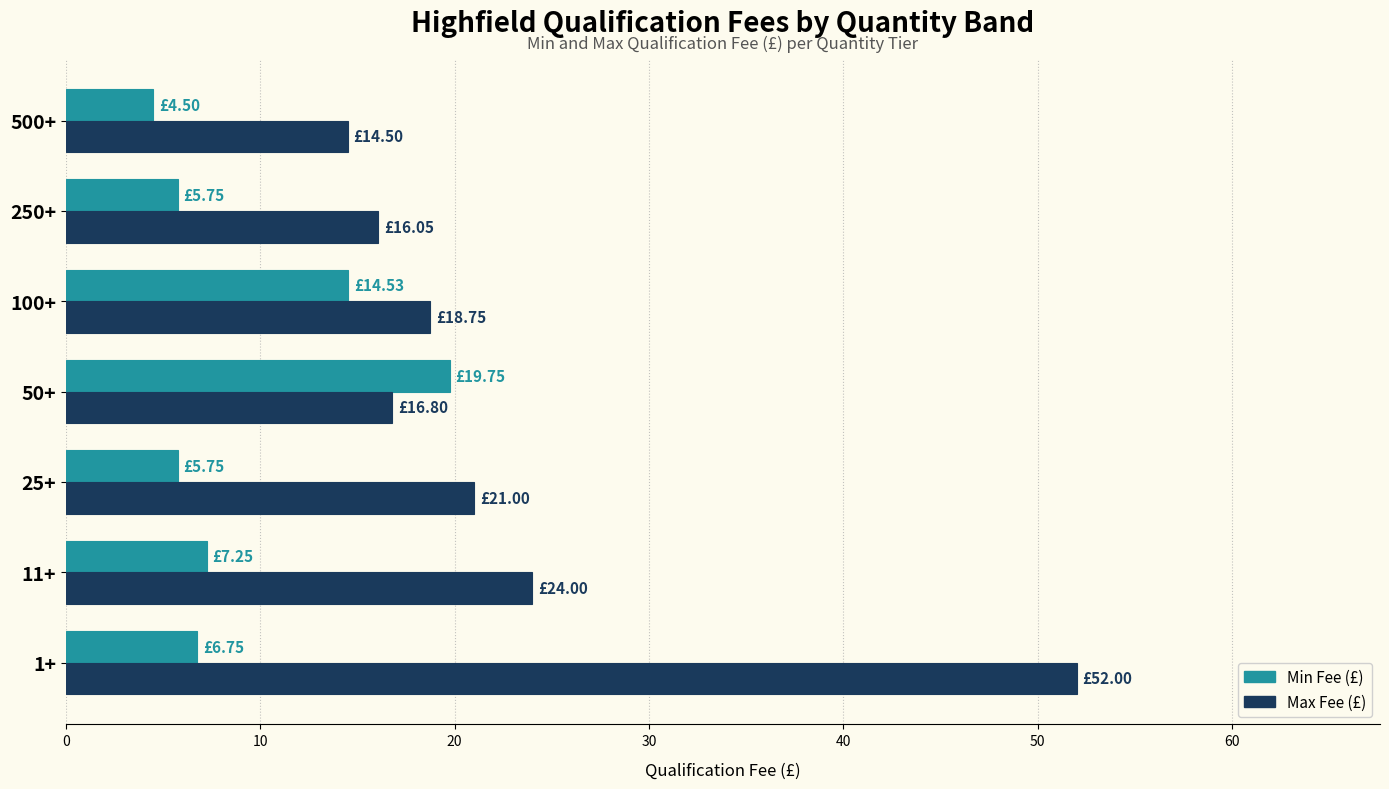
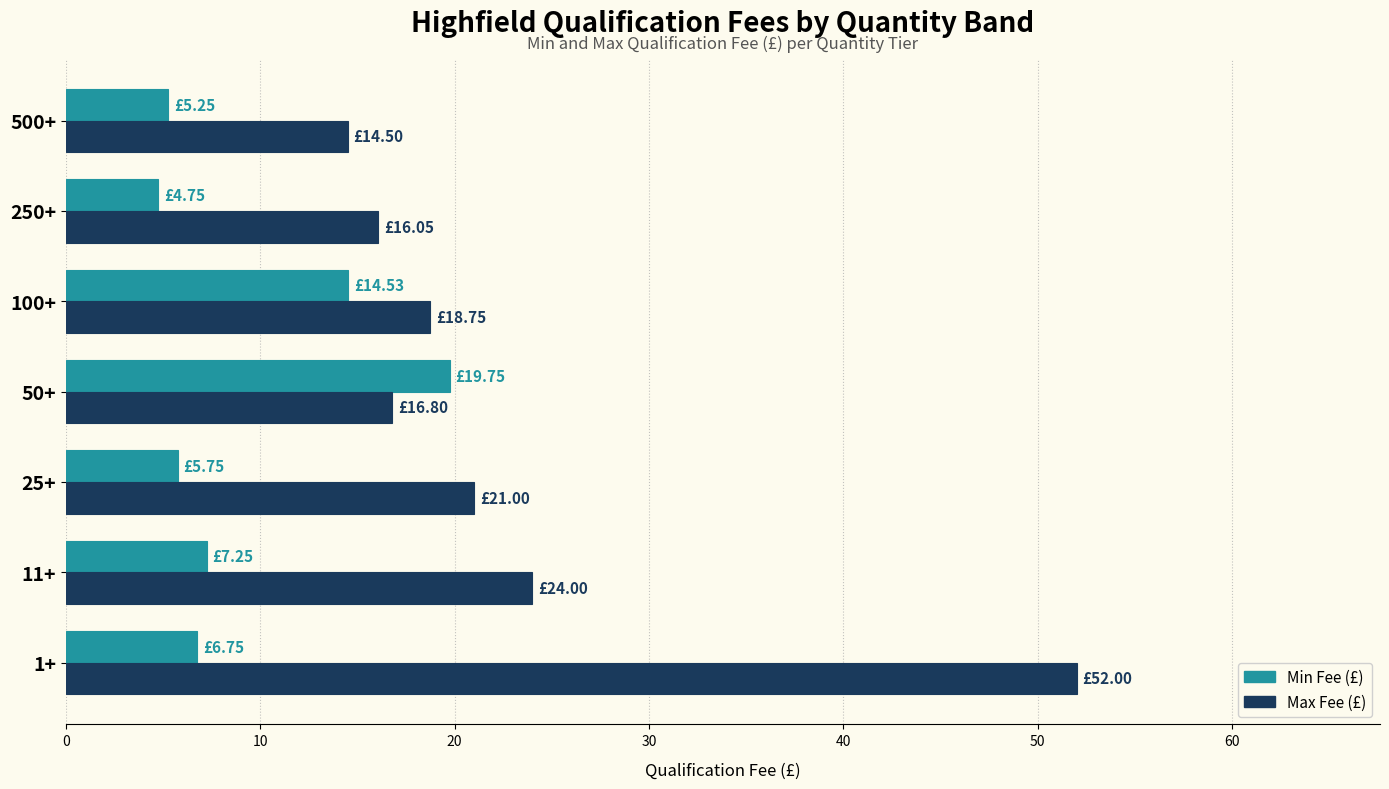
  {
    "Min Fee (£)": {
-     "500+": "£4.50",
-     "250+": "£5.75",
+     "500+": "£5.25",
+     "250+": "£4.75",
      "100+": "£14.53",
      "50+": "£19.75",
      "25+": "£5.75",
      "11+": "£7.25",
      "1+": "£6.75"
    },
    "Max Fee (£)": {
      "500+": "£14.50",
      "250+": "£16.05",
      "100+": "£18.75",
      "50+": "£16.80",
      "25+": "£21.00",
      "11+": "£24.00",
      "1+": "£52.00"
    }
  }
